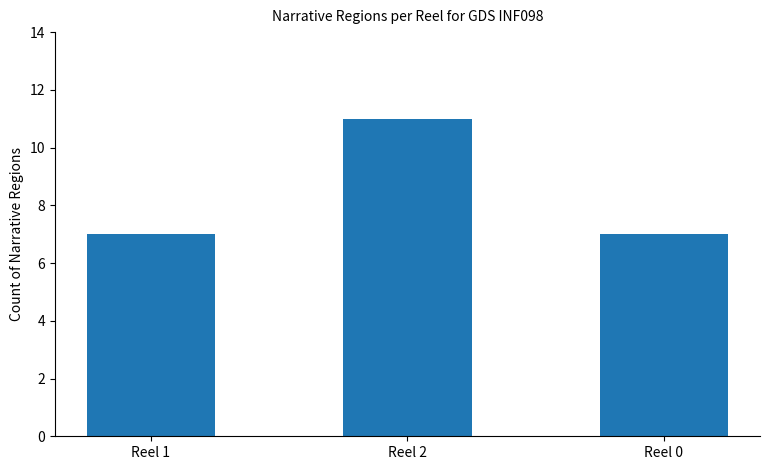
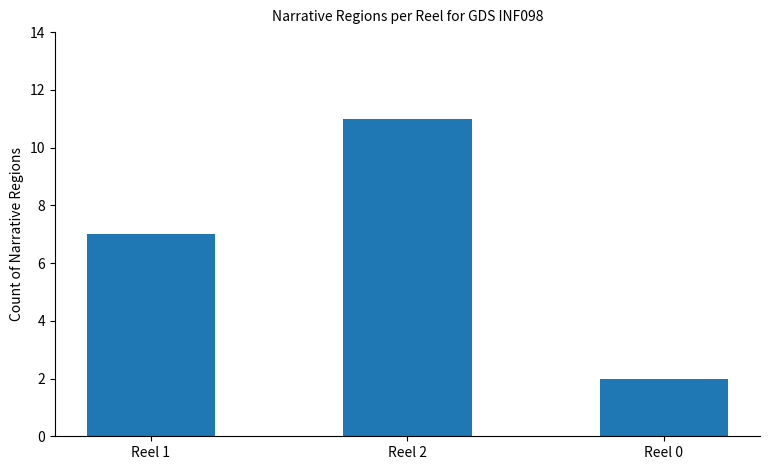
  {
    "Reel 1": 7,
    "Reel 2": 11,
-   "Reel 0": 7
+   "Reel 0": 2
  }
